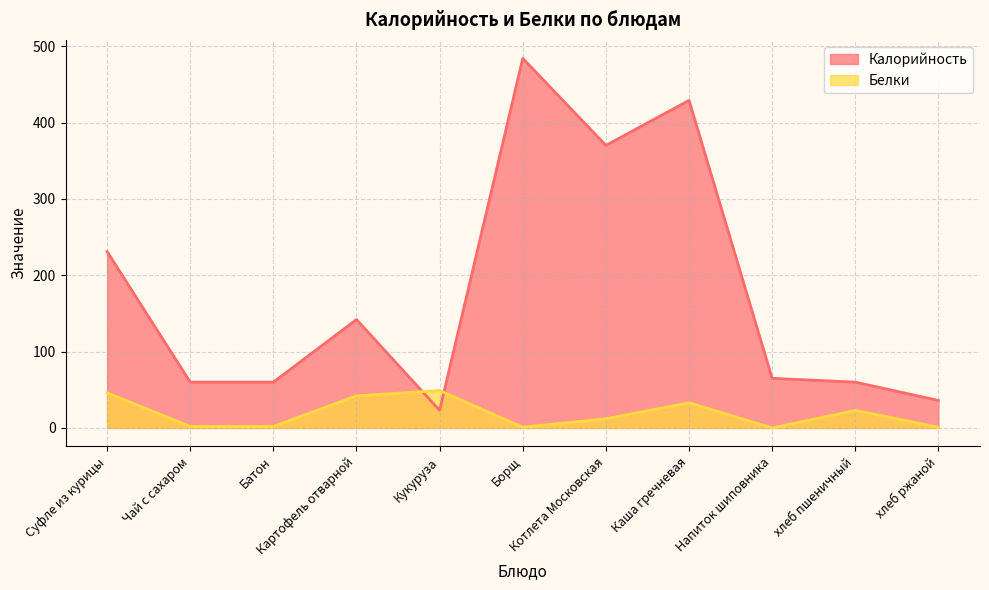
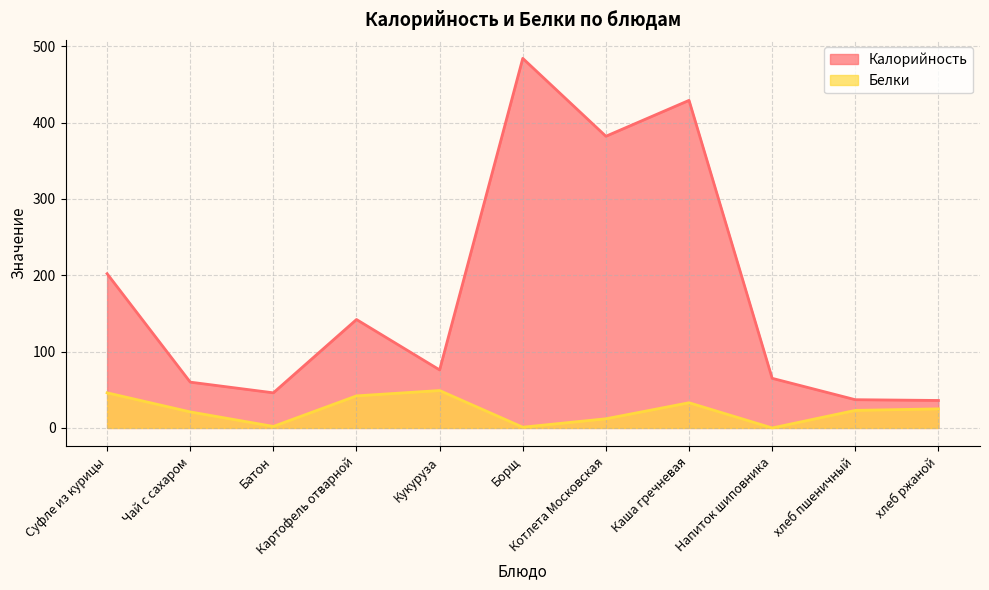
  {
    "Калорийность": {
-     "Суфле из курицы": 230,
+     "Суфле из курицы": 200,
      "Чай с сахаром": 60,
-     "Батон": 60,
+     "Батон": 50,
      "Картофель отварной": 140,
-     "Кукуруза": 20,
+     "Кукуруза": 80,
      "Борщ": 480,
-     "Котлета Московская": 370,
+     "Котлета Московская": 380,
      "Каша гречневая": 430,
      "Напиток шиповника": 70,
-     "хлеб пшеничный": 60,
+     "хлеб пшеничный": 40,
      "хлеб ржаной": 40
    },
    "Белки": {
      "Суфле из курицы": 50,
-     "Чай с сахаром": 0,
+     "Чай с сахаром": 20,
      "Батон": 0,
      "Картофель отварной": 40,
      "Кукуруза": 50,
      "Борщ": 0,
      "Котлета Московская": 10,
      "Каша гречневая": 30,
      "Напиток шиповника": 0,
      "хлеб пшеничный": 20,
-     "хлеб ржаной": 0
+     "хлеб ржаной": 30
    }
  }
